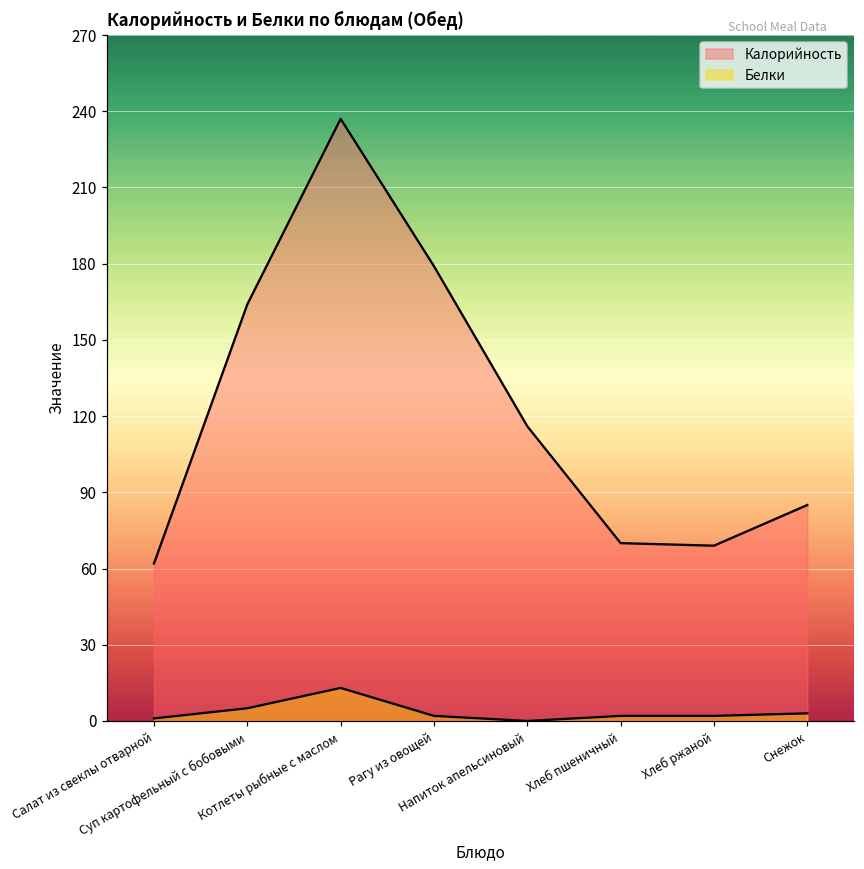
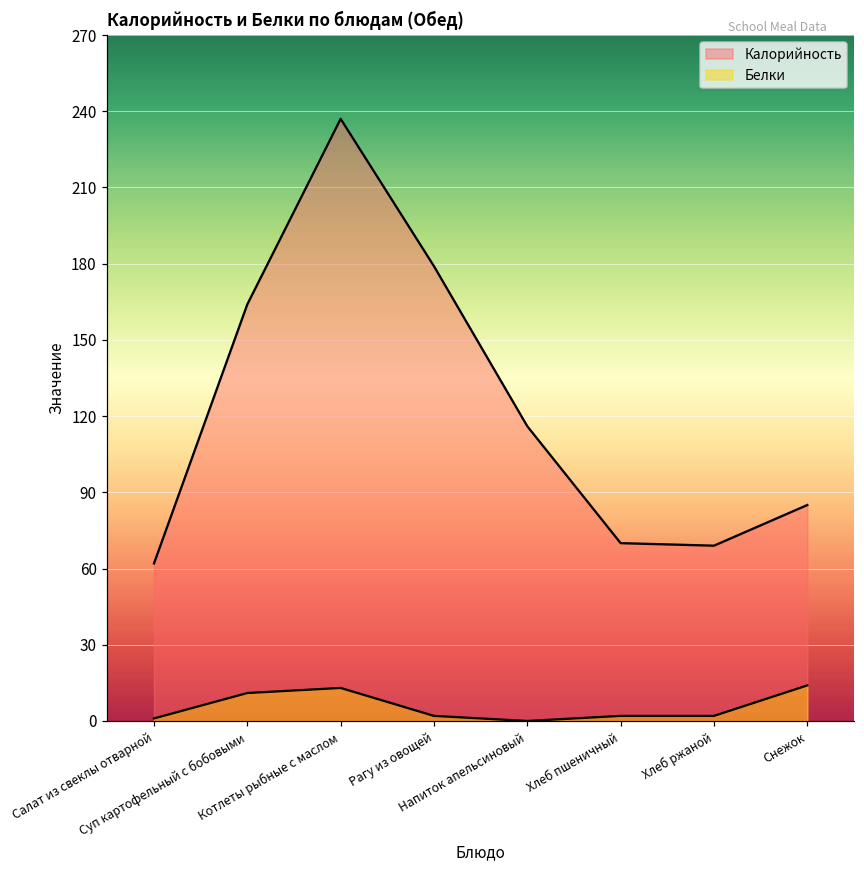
  {
    "Калорийность": {
      "Салат из свеклы отварной": 62,
      "Суп картофельный с бобовыми": 164,
      "Котлеты рыбные с маслом": 237,
      "Рагу из овощей": 179,
      "Напиток апельсиновый": 116,
      "Хлеб пшеничный": 70,
      "Хлеб ржаной": 69,
      "Снежок": 85
    },
    "Белки": {
      "Салат из свеклы отварной": 1,
-     "Суп картофельный с бобовыми": 5,
+     "Суп картофельный с бобовыми": 11,
      "Котлеты рыбные с маслом": 13,
      "Рагу из овощей": 2,
      "Напиток апельсиновый": 0,
      "Хлеб пшеничный": 2,
      "Хлеб ржаной": 2,
-     "Снежок": 3
+     "Снежок": 14
    }
  }
